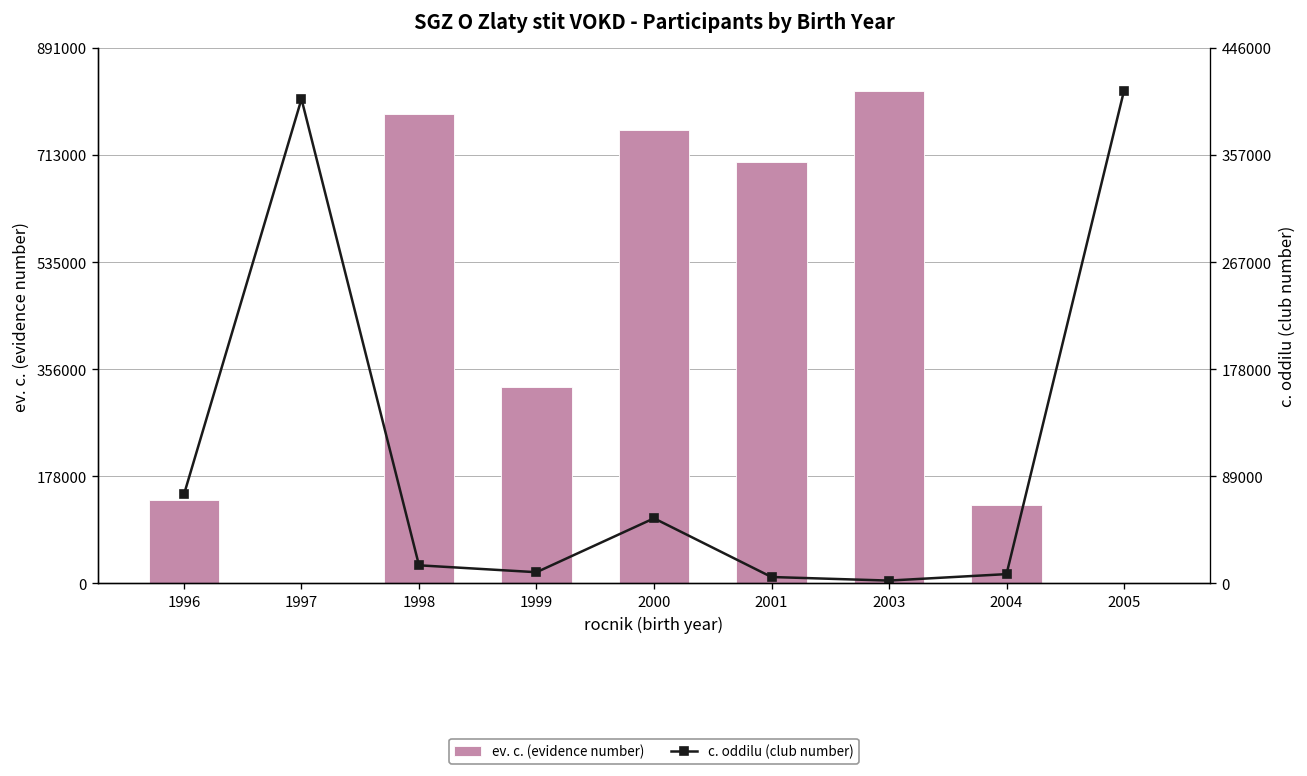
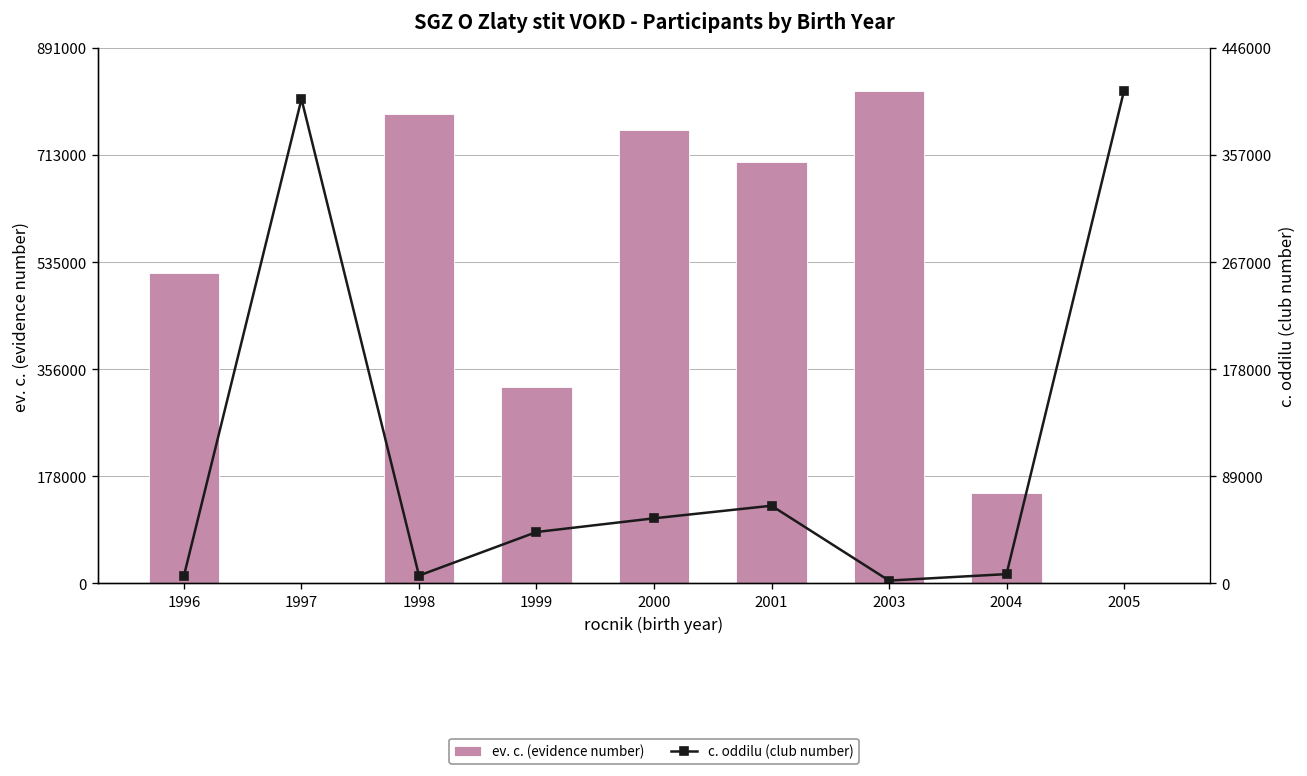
  {
    "ev. c. (evidence number)": {
-     "1996": 140000,
+     "1996": 520000,
      "1997": 0,
      "1998": 780000,
      "1999": 330000,
      "2000": 750000,
      "2001": 700000,
      "2003": 820000,
-     "2004": 130000
+     "2004": 150000
    },
    "c. oddilu (club number)": {
-     "1996": 74000,
+     "1996": 7000,
      "1997": 403000,
-     "1998": 15000,
-     "1999": 9000,
+     "1998": 7000,
+     "1999": 43000,
      "2000": 54000,
-     "2001": 5000,
+     "2001": 65000,
      "2003": 2000,
      "2004": 8000,
      "2005": 410000
    }
  }
